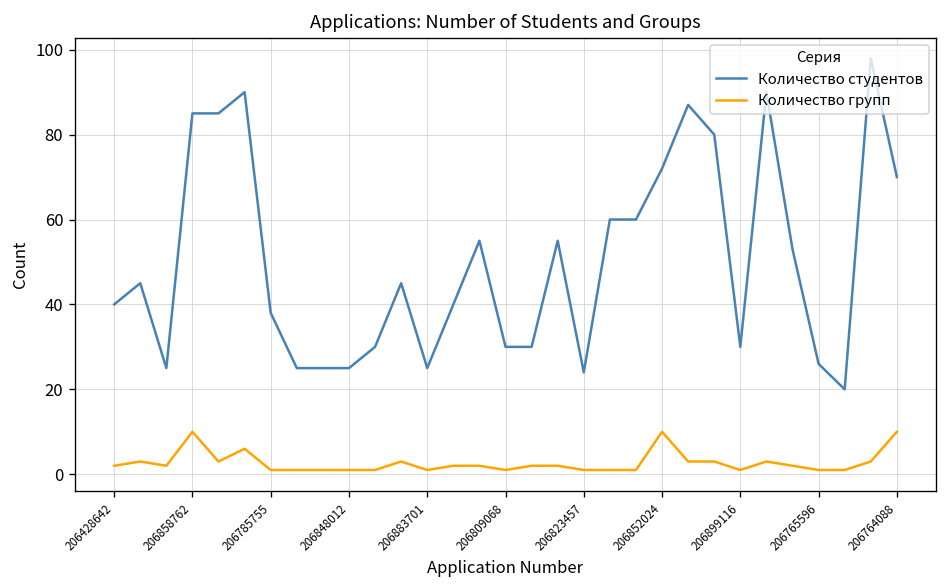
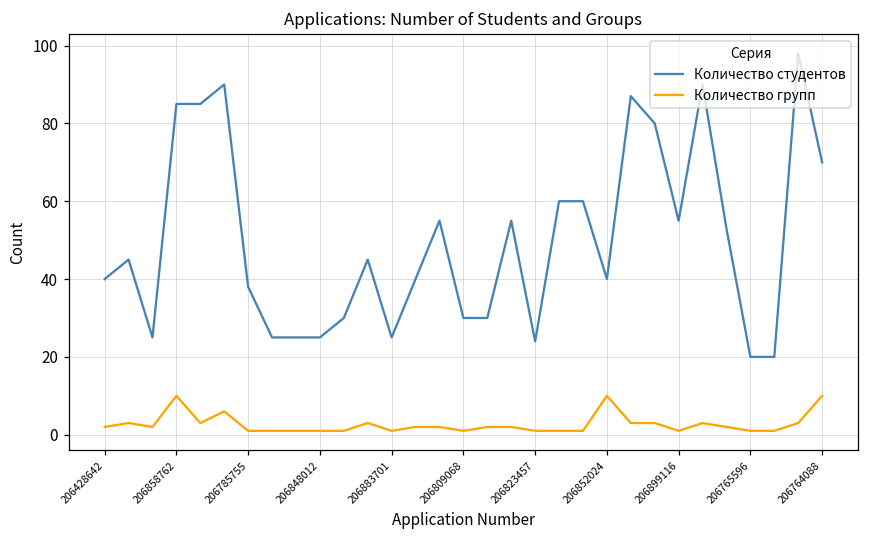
  {
    "Количество студентов": {
      "206428642": 40,
      "206858762": 85,
      "206785755": 38,
      "206848012": 25,
      "206883701": 25,
      "206809068": 30,
      "206823457": 24,
-     "206852024": 72,
-     "206899116": 30,
-     "206765596": 26,
+     "206852024": 40,
+     "206899116": 55,
+     "206765596": 20,
      "206764088": 70
    },
    "Количество групп": {
      "206428642": 2,
      "206858762": 10,
      "206785755": 1,
      "206848012": 1,
      "206883701": 1,
      "206809068": 1,
      "206823457": 1,
      "206852024": 10,
      "206899116": 1,
      "206765596": 1,
      "206764088": 10
    }
  }
